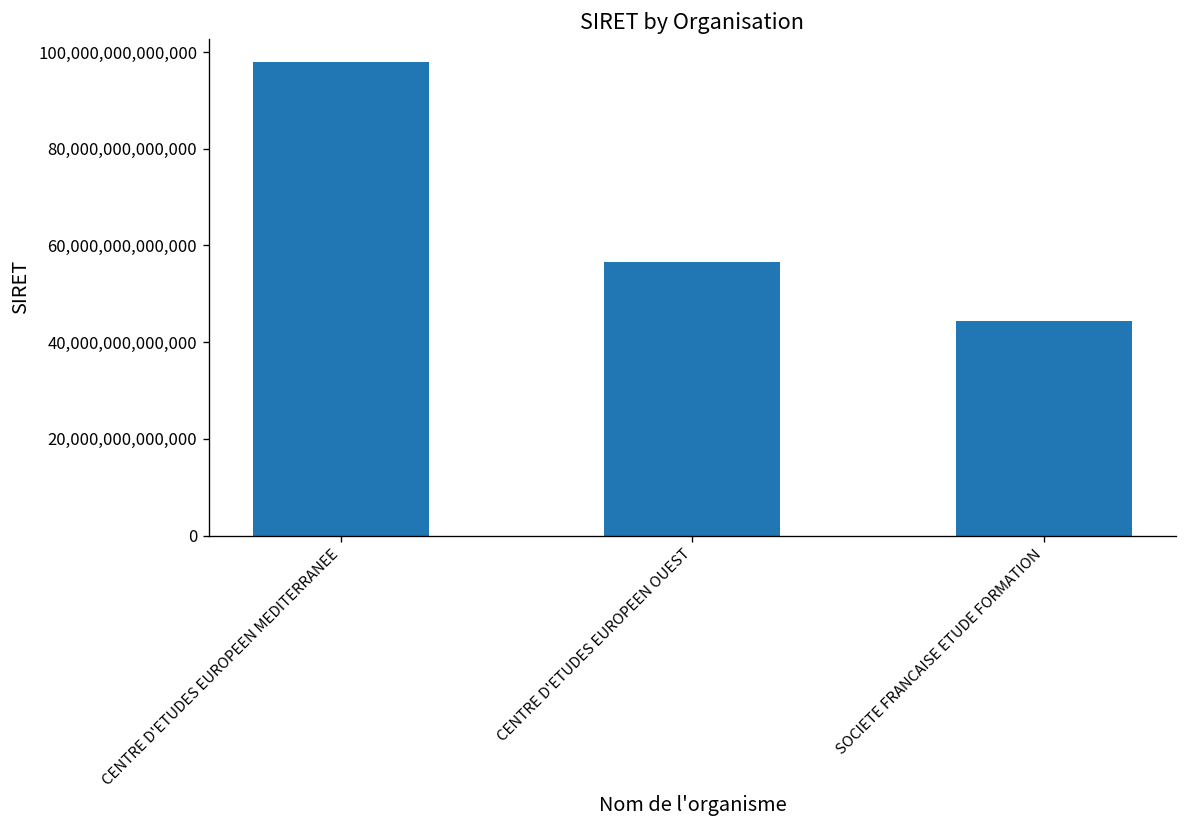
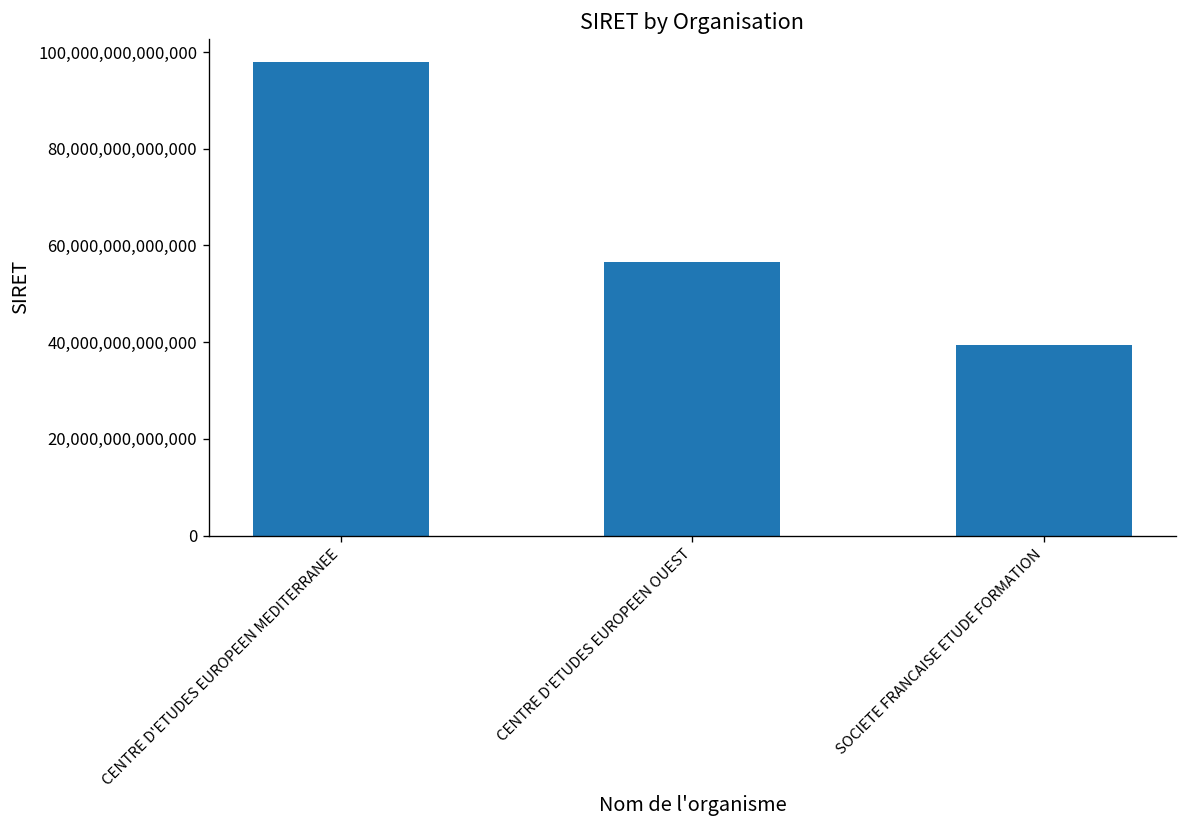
  {
    "CENTRE D'ETUDES EUROPEEN MEDITERRANEE": "98,000,000,000,000",
    "CENTRE D'ETUDES EUROPEEN OUEST": "57,000,000,000,000",
-   "SOCIETE FRANCAISE ETUDE FORMATION": "44,000,000,000,000"
+   "SOCIETE FRANCAISE ETUDE FORMATION": "40,000,000,000,000"
  }
